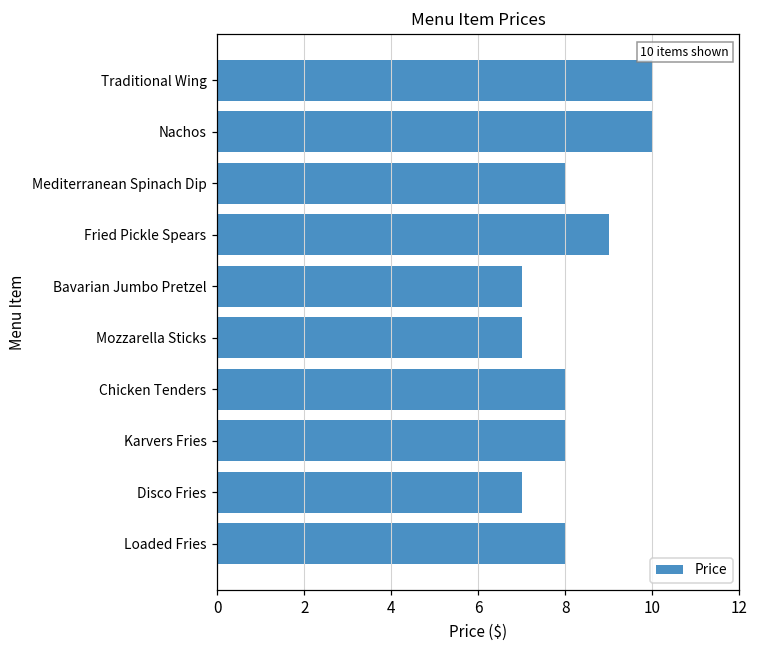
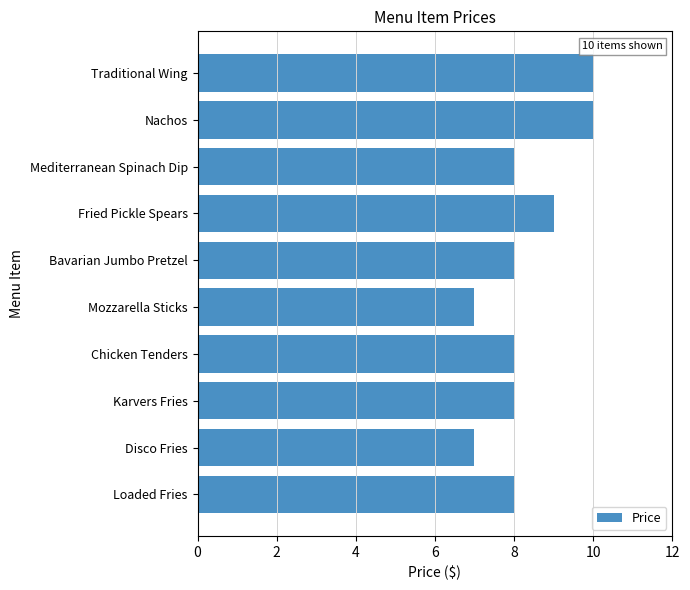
  {
    "Nachos": 10,
    "Mediterranean Spinach Dip": 8,
    "Fried Pickle Spears": 9,
-   "Bavarian Jumbo Pretzel": 7,
+   "Bavarian Jumbo Pretzel": 8,
    "Mozzarella Sticks": 7,
    "Chicken Tenders": 8,
    "Karvers Fries": 8,
    "Disco Fries": 7,
    "Loaded Fries": 8
  }
